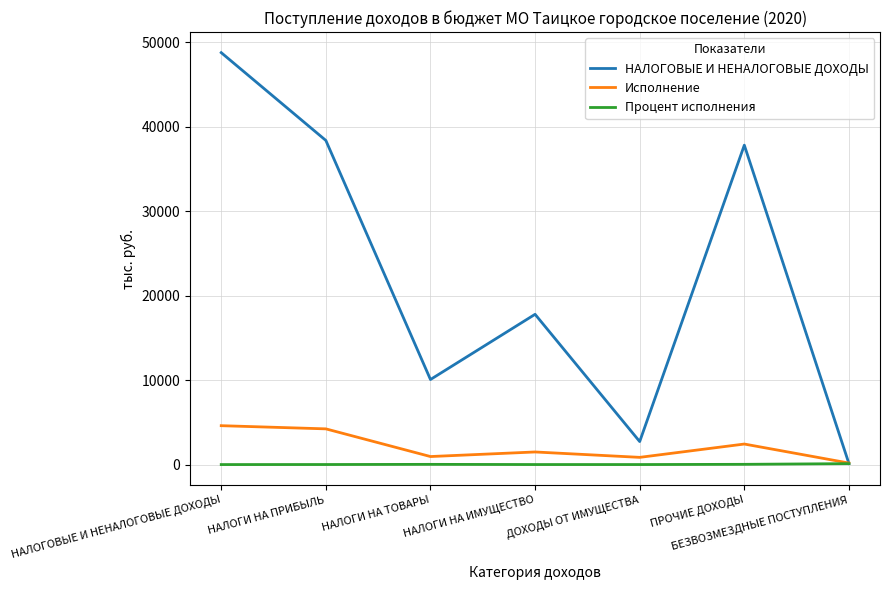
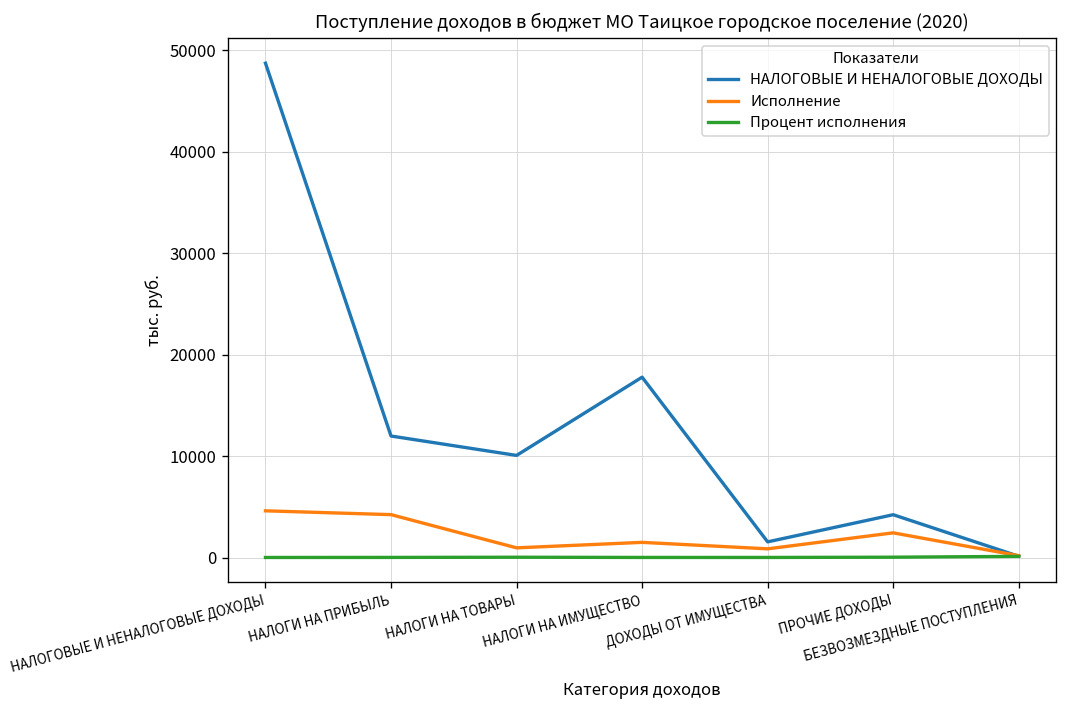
  {
    "НАЛОГОВЫЕ И НЕНАЛОГОВЫЕ ДОХОДЫ": {
      "НАЛОГОВЫЕ И НЕНАЛОГОВЫЕ ДОХОДЫ": 49000,
-     "НАЛОГИ НА ПРИБЫЛЬ": 38000,
+     "НАЛОГИ НА ПРИБЫЛЬ": 12000,
      "НАЛОГИ НА ТОВАРЫ": 10000,
      "НАЛОГИ НА ИМУЩЕСТВО": 18000,
-     "ДОХОДЫ ОТ ИМУЩЕСТВА": 3000,
-     "ПРОЧИЕ ДОХОДЫ": 38000
+     "ДОХОДЫ ОТ ИМУЩЕСТВА": 2000,
+     "ПРОЧИЕ ДОХОДЫ": 4000
    },
    "Исполнение": {
      "НАЛОГОВЫЕ И НЕНАЛОГОВЫЕ ДОХОДЫ": 5000,
      "НАЛОГИ НА ПРИБЫЛЬ": 4000,
      "НАЛОГИ НА ТОВАРЫ": 1000,
      "НАЛОГИ НА ИМУЩЕСТВО": 2000,
      "ДОХОДЫ ОТ ИМУЩЕСТВА": 1000,
      "ПРОЧИЕ ДОХОДЫ": 2000
    },
    "Процент исполнения": {
      "НАЛОГОВЫЕ И НЕНАЛОГОВЫЕ ДОХОДЫ": 0,
      "НАЛОГИ НА ПРИБЫЛЬ": 0,
      "НАЛОГИ НА ТОВАРЫ": 0,
      "НАЛОГИ НА ИМУЩЕСТВО": 0,
      "ДОХОДЫ ОТ ИМУЩЕСТВА": 0,
      "ПРОЧИЕ ДОХОДЫ": 0
    }
  }
